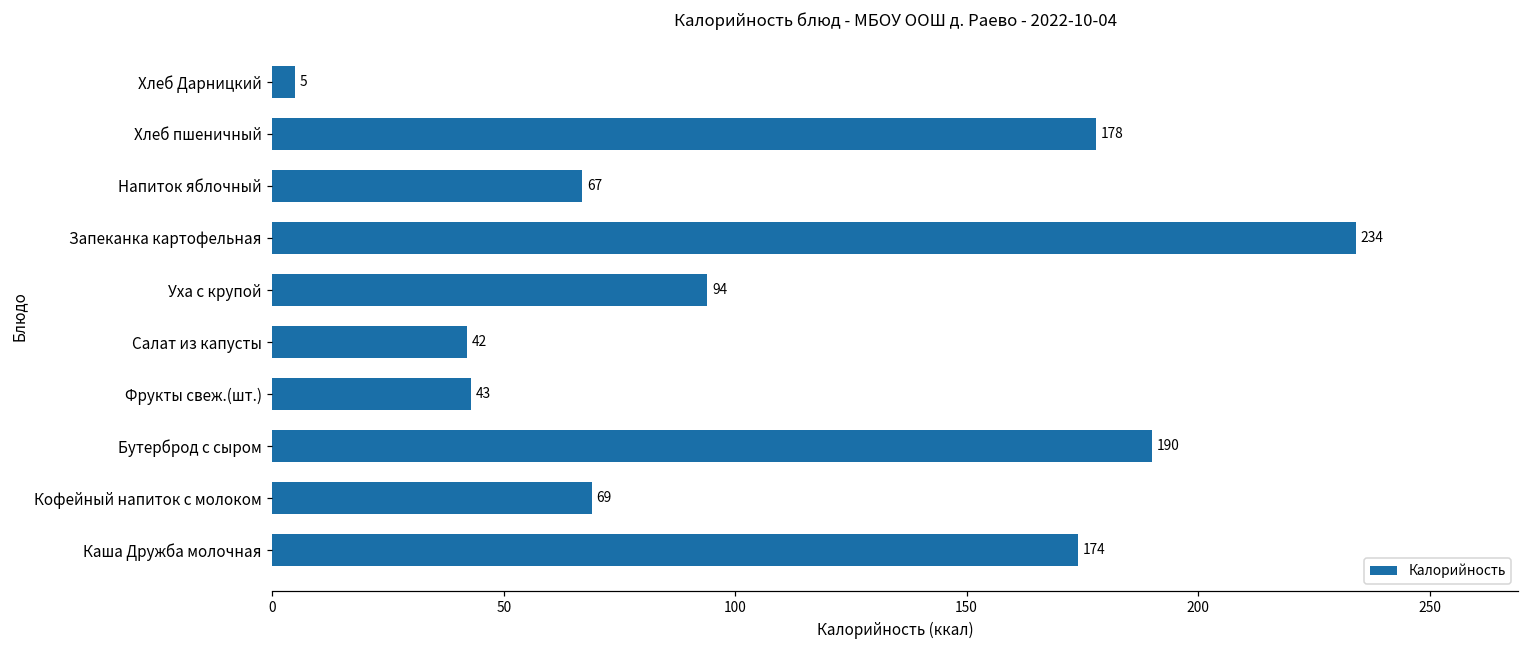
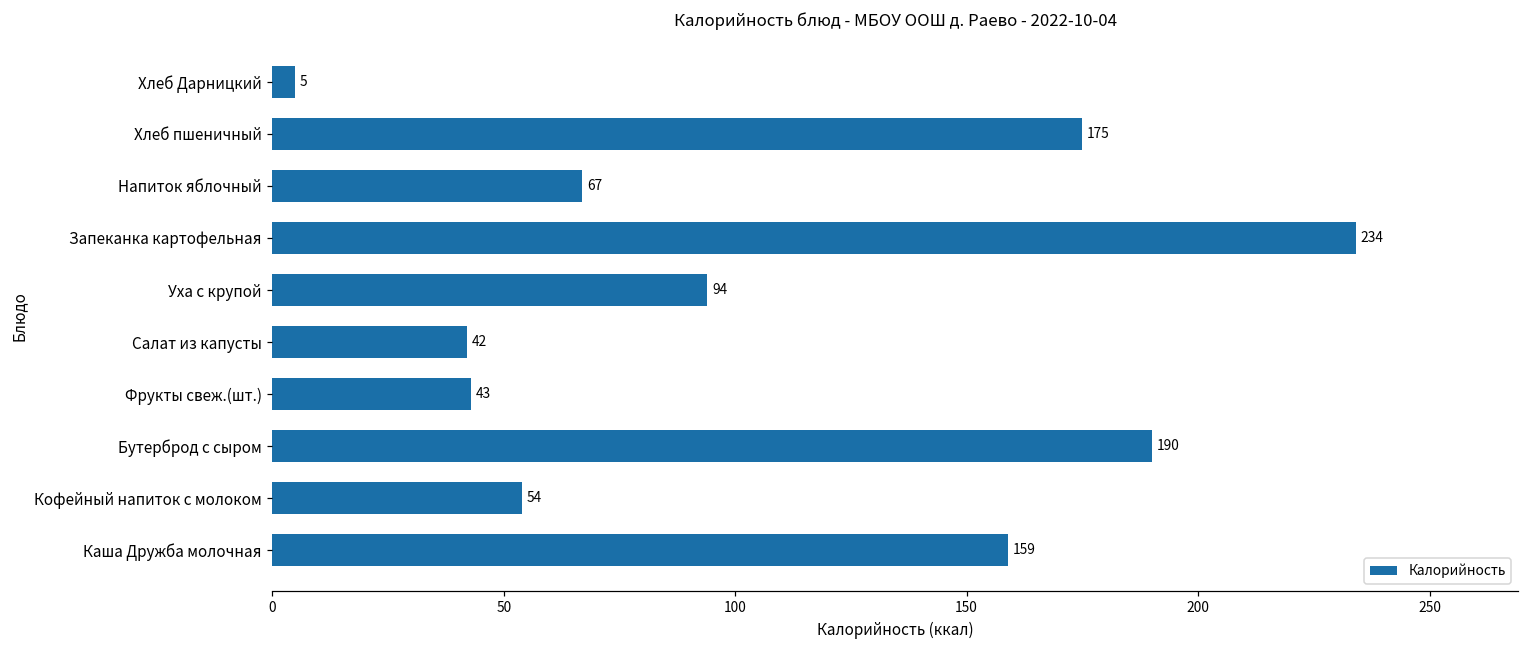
  {
    "Хлеб Дарницкий": 5,
-   "Хлеб пшеничный": 178,
+   "Хлеб пшеничный": 175,
    "Напиток яблочный": 67,
    "Запеканка картофельная": 234,
    "Уха с крупой": 94,
    "Салат из капусты": 42,
    "Фрукты свеж.(шт.)": 43,
    "Бутерброд с сыром": 190,
-   "Кофейный напиток с молоком": 69,
-   "Каша Дружба молочная": 174
+   "Кофейный напиток с молоком": 54,
+   "Каша Дружба молочная": 159
  }
